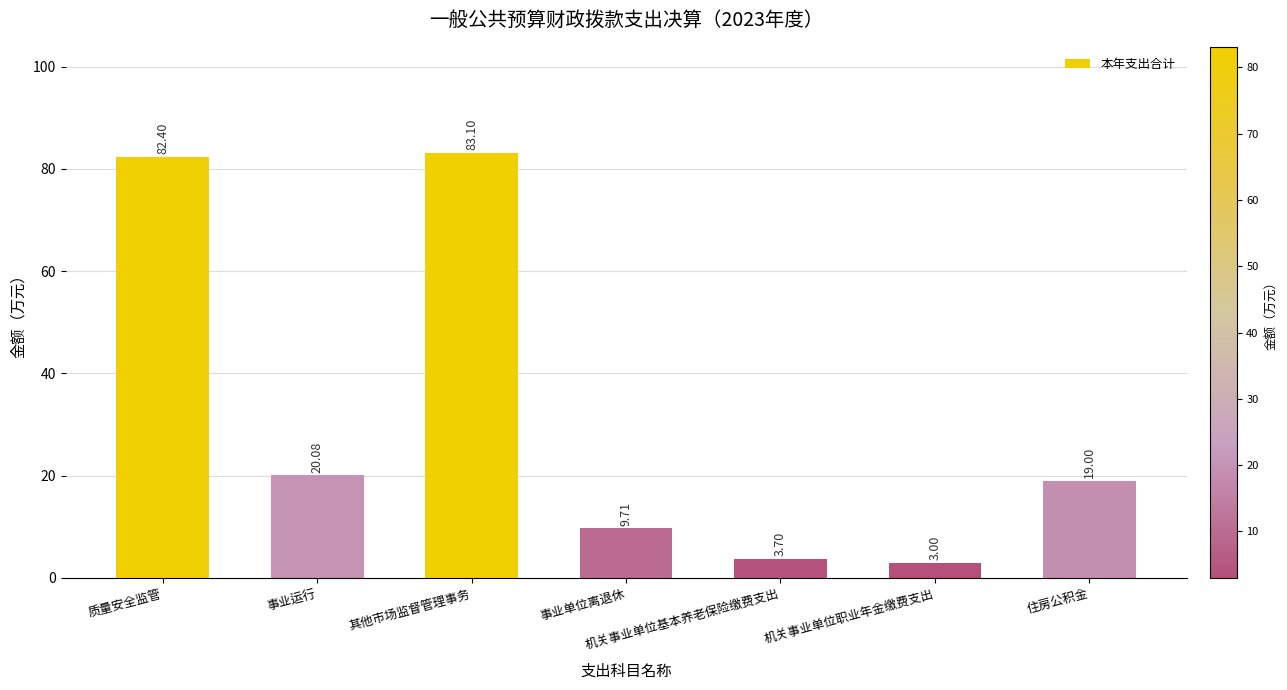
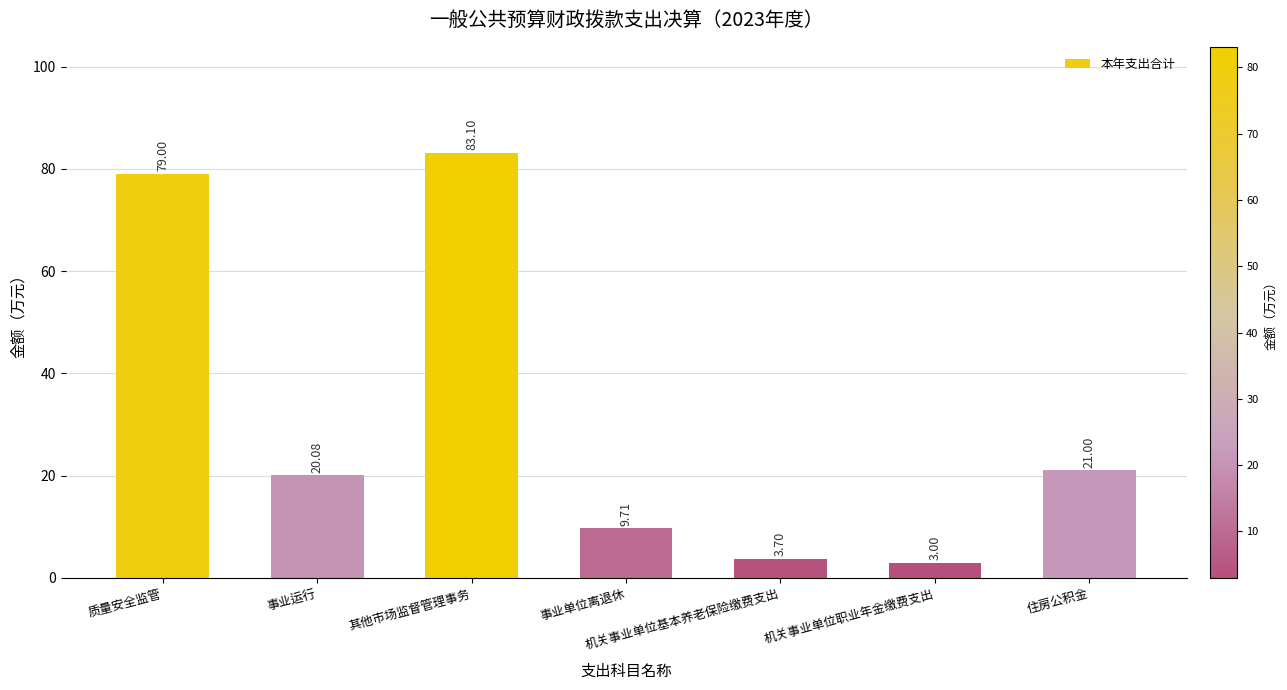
  {
-   "质量安全监管": 82.40,
+   "质量安全监管": 79.00,
    "事业运行": 20.08,
    "其他市场监督管理事务": 83.10,
    "事业单位离退休": 9.71,
    "机关事业单位基本养老保险缴费支出": 3.70,
    "机关事业单位职业年金缴费支出": 3.00,
-   "住房公积金": 19.00
+   "住房公积金": 21.00
  }
